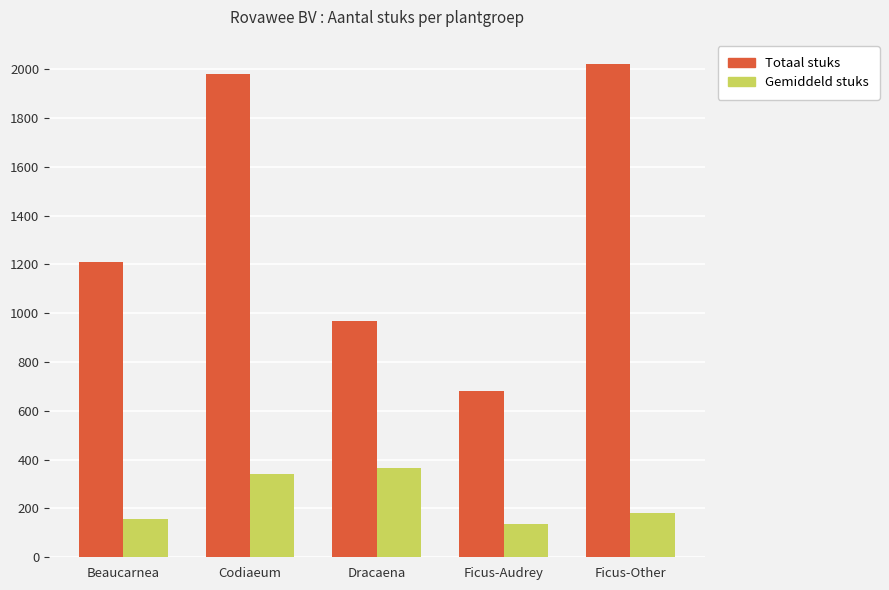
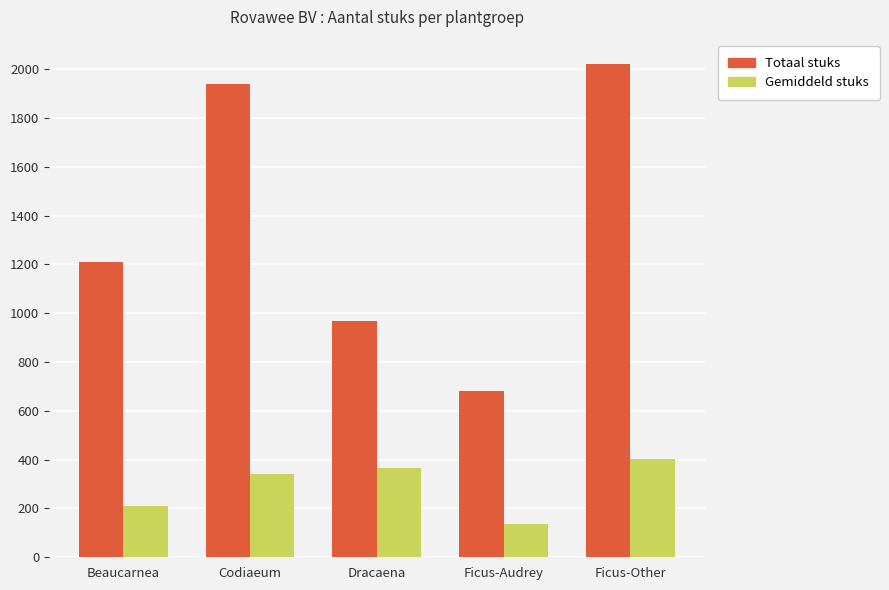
  {
    "Totaal stuks": {
      "Beaucarnea": 1210,
-     "Codiaeum": 1980,
+     "Codiaeum": 1940,
      "Dracaena": 970,
      "Ficus-Audrey": 680,
      "Ficus-Other": 2020
    },
    "Gemiddeld stuks": {
-     "Beaucarnea": 160,
+     "Beaucarnea": 210,
      "Codiaeum": 340,
      "Dracaena": 360,
      "Ficus-Audrey": 140,
-     "Ficus-Other": 180
+     "Ficus-Other": 400
    }
  }
